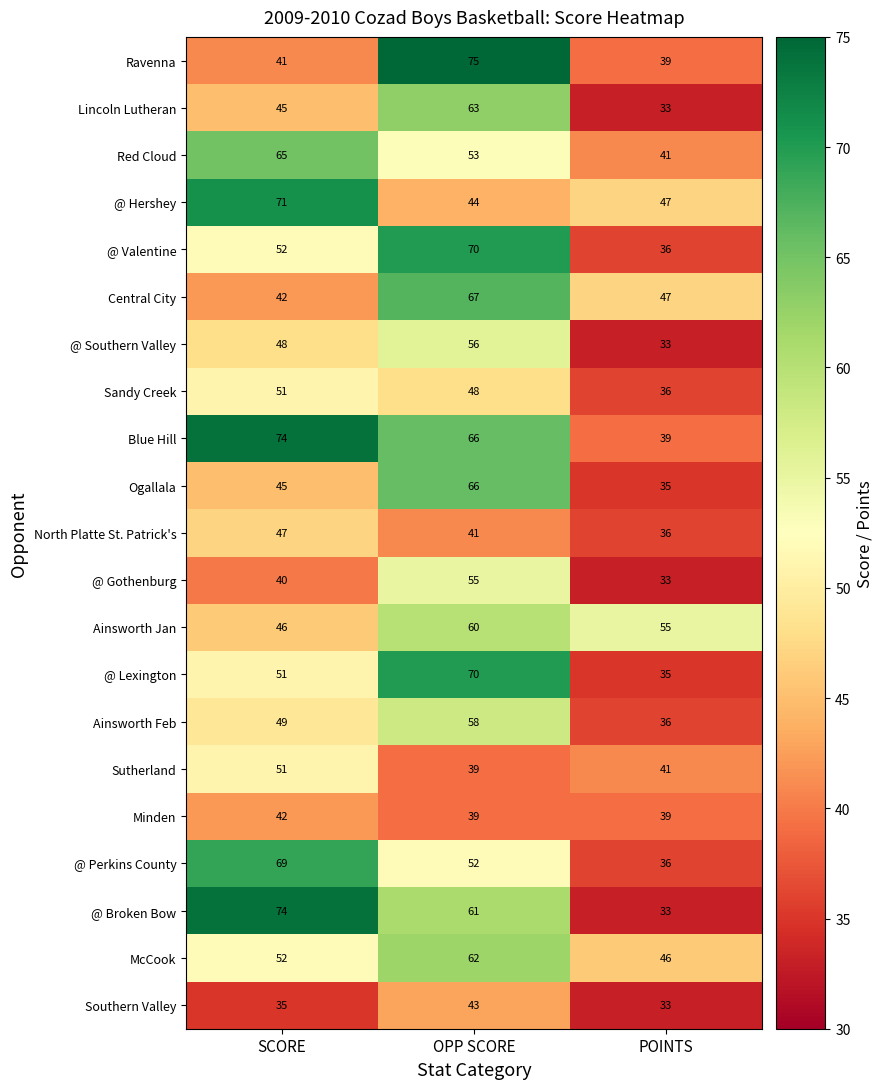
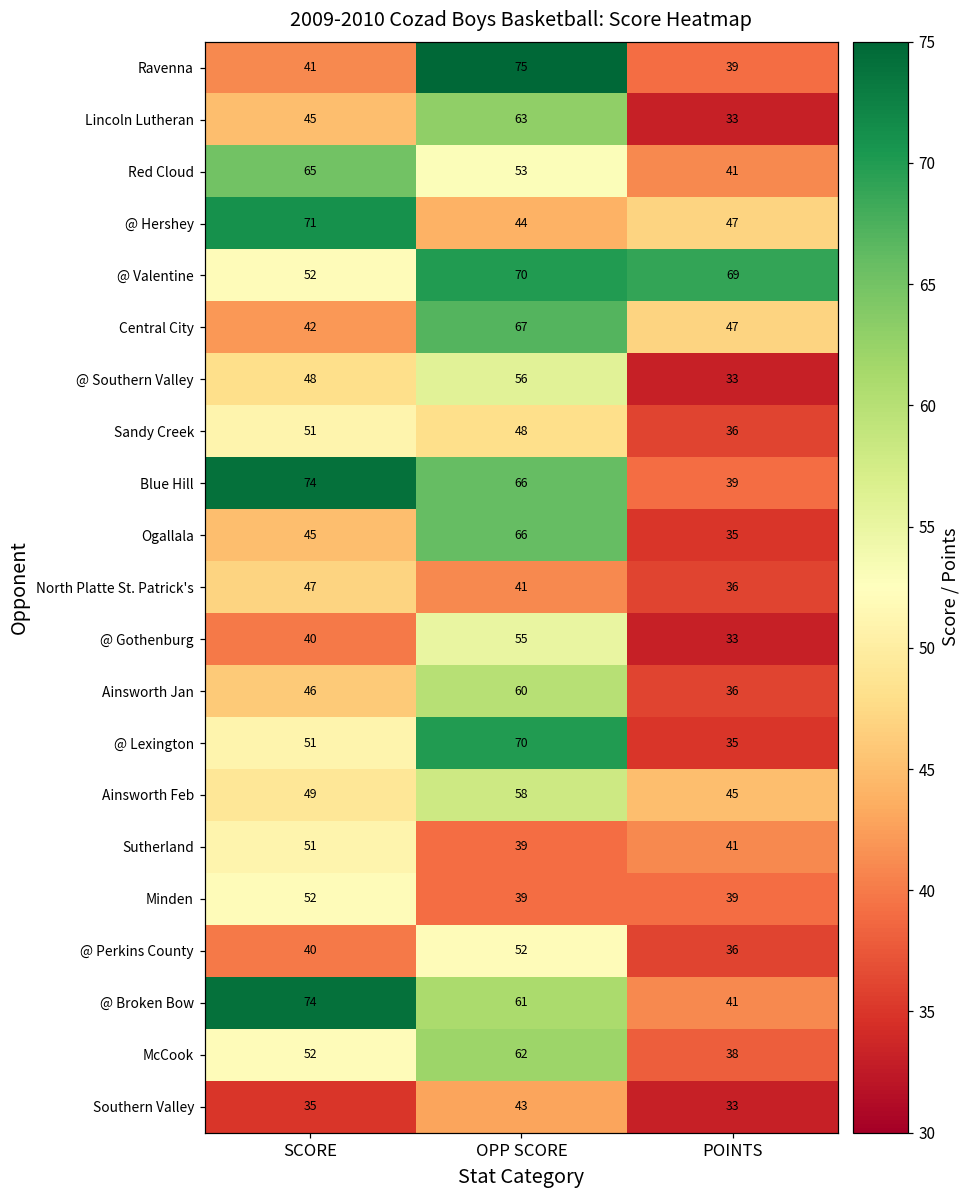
  {
    "Ravenna": {
      "SCORE": 41,
      "OPP SCORE": 75,
      "POINTS": 39
    },
    "Lincoln Lutheran": {
      "SCORE": 45,
      "OPP SCORE": 63,
      "POINTS": 33
    },
    "Red Cloud": {
      "SCORE": 65,
      "OPP SCORE": 53,
      "POINTS": 41
    },
    "@ Hershey": {
      "SCORE": 71,
      "OPP SCORE": 44,
      "POINTS": 47
    },
    "@ Valentine": {
      "SCORE": 52,
      "OPP SCORE": 70,
-     "POINTS": 36
+     "POINTS": 69
    },
    "Central City": {
      "SCORE": 42,
      "OPP SCORE": 67,
      "POINTS": 47
    },
    "@ Southern Valley": {
      "SCORE": 48,
      "OPP SCORE": 56,
      "POINTS": 33
    },
    "Sandy Creek": {
      "SCORE": 51,
      "OPP SCORE": 48,
      "POINTS": 36
    },
    "Blue Hill": {
      "SCORE": 74,
      "OPP SCORE": 66,
      "POINTS": 39
    },
    "Ogallala": {
      "SCORE": 45,
      "OPP SCORE": 66,
      "POINTS": 35
    },
    "North Platte St. Patrick's": {
      "SCORE": 47,
      "OPP SCORE": 41,
      "POINTS": 36
    },
    "@ Gothenburg": {
      "SCORE": 40,
      "OPP SCORE": 55,
      "POINTS": 33
    },
    "Ainsworth Jan": {
      "SCORE": 46,
      "OPP SCORE": 60,
-     "POINTS": 55
+     "POINTS": 36
    },
    "@ Lexington": {
      "SCORE": 51,
      "OPP SCORE": 70,
      "POINTS": 35
    },
    "Ainsworth Feb": {
      "SCORE": 49,
      "OPP SCORE": 58,
-     "POINTS": 36
+     "POINTS": 45
    },
    "Sutherland": {
      "SCORE": 51,
      "OPP SCORE": 39,
      "POINTS": 41
    },
    "Minden": {
-     "SCORE": 42,
+     "SCORE": 52,
      "OPP SCORE": 39,
      "POINTS": 39
    },
    "@ Perkins County": {
-     "SCORE": 69,
+     "SCORE": 40,
      "OPP SCORE": 52,
      "POINTS": 36
    },
    "@ Broken Bow": {
      "SCORE": 74,
      "OPP SCORE": 61,
-     "POINTS": 33
+     "POINTS": 41
    },
    "McCook": {
      "SCORE": 52,
      "OPP SCORE": 62,
-     "POINTS": 46
+     "POINTS": 38
    },
    "Southern Valley": {
      "SCORE": 35,
      "OPP SCORE": 43,
      "POINTS": 33
    }
  }
